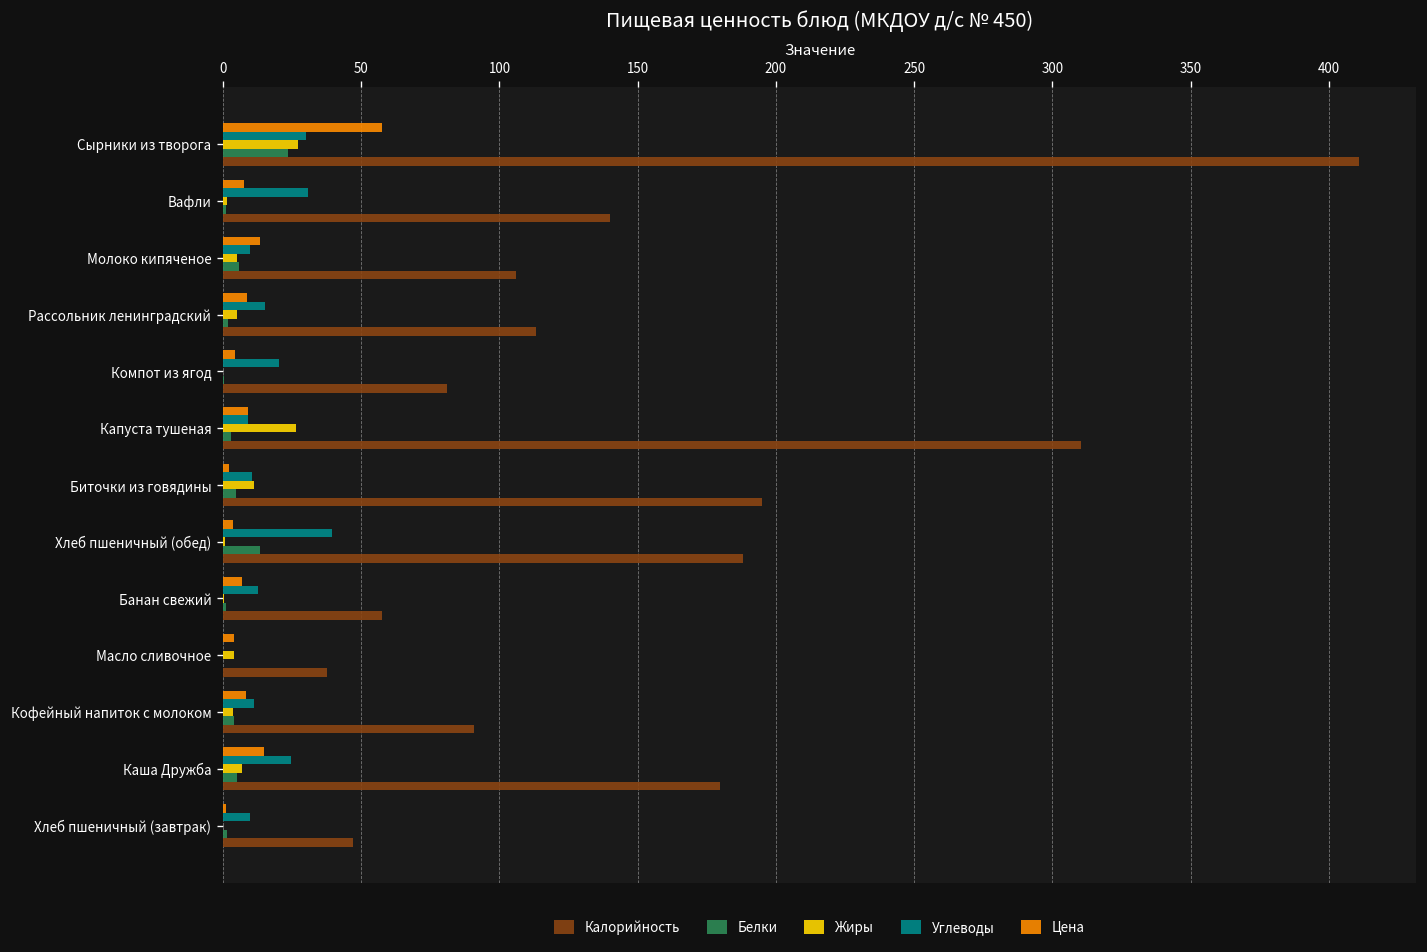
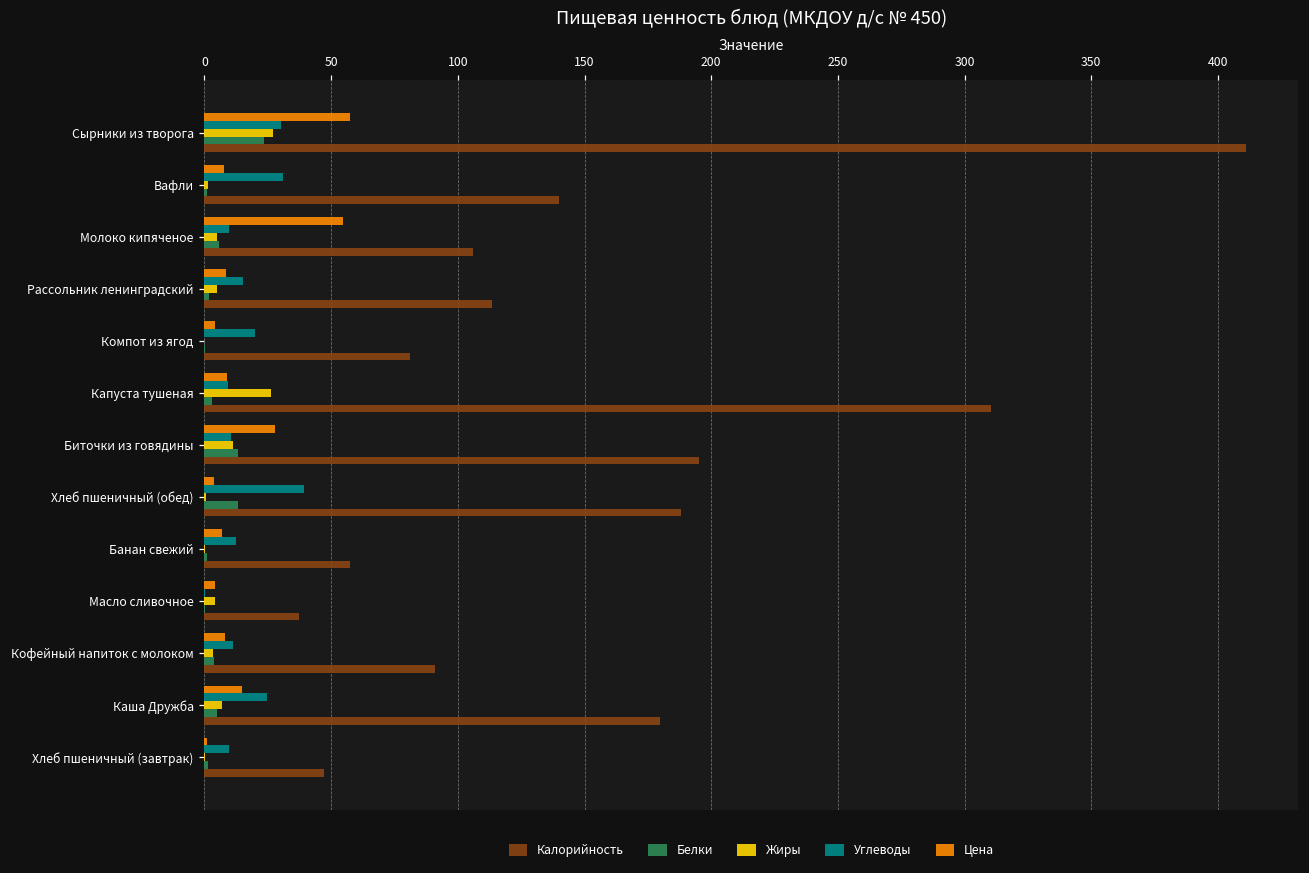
  {
    "Калорийность": {
      "Сырники из творога": 411,
      "Вафли": 140,
      "Молоко кипяченое": 106,
      "Рассольник ленинградский": 113,
      "Компот из ягод": 81,
      "Капуста тушеная": 311,
      "Биточки из говядины": 195,
      "Хлеб пшеничный (обед)": 188,
      "Банан свежий": 58,
      "Масло сливочное": 37,
      "Кофейный напиток с молоком": 91,
      "Каша Дружба": 180,
      "Хлеб пшеничный (завтрак)": 47
    },
    "Белки": {
      "Сырники из творога": 24,
      "Вафли": 1,
      "Молоко кипяченое": 6,
      "Рассольник ленинградский": 2,
      "Капуста тушеная": 3,
-     "Биточки из говядины": 5,
+     "Биточки из говядины": 13,
      "Хлеб пшеничный (обед)": 13,
      "Кофейный напиток с молоком": 4,
      "Каша Дружба": 5,
      "Хлеб пшеничный (завтрак)": 2
    },
    "Жиры": {
      "Сырники из творога": 27,
      "Вафли": 1,
      "Молоко кипяченое": 5,
      "Рассольник ленинградский": 5,
      "Компот из ягод": 0,
      "Капуста тушеная": 26,
      "Биточки из говядины": 11,
      "Масло сливочное": 4,
      "Кофейный напиток с молоком": 4,
      "Каша Дружба": 7
    },
    "Углеводы": {
      "Сырники из творога": 30,
      "Вафли": 31,
      "Молоко кипяченое": 10,
      "Рассольник ленинградский": 15,
      "Компот из ягод": 20,
      "Капуста тушеная": 9,
      "Биточки из говядины": 11,
      "Хлеб пшеничный (обед)": 39,
      "Банан свежий": 13,
      "Кофейный напиток с молоком": 11,
      "Каша Дружба": 25,
      "Хлеб пшеничный (завтрак)": 10
    },
    "Цена": {
      "Сырники из творога": 57,
      "Вафли": 8,
-     "Молоко кипяченое": 13,
+     "Молоко кипяченое": 55,
      "Рассольник ленинградский": 9,
      "Компот из ягод": 4,
      "Капуста тушеная": 9,
-     "Биточки из говядины": 2,
+     "Биточки из говядины": 28,
      "Хлеб пшеничный (обед)": 4,
      "Банан свежий": 7,
      "Масло сливочное": 4,
      "Кофейный напиток с молоком": 8,
      "Каша Дружба": 15
    }
  }
